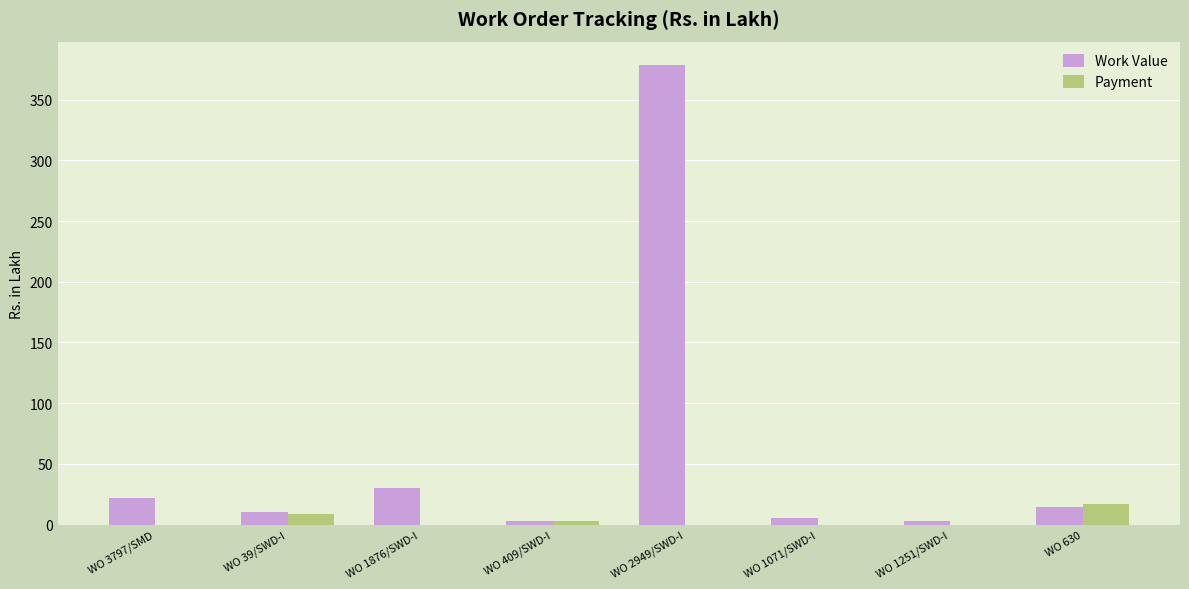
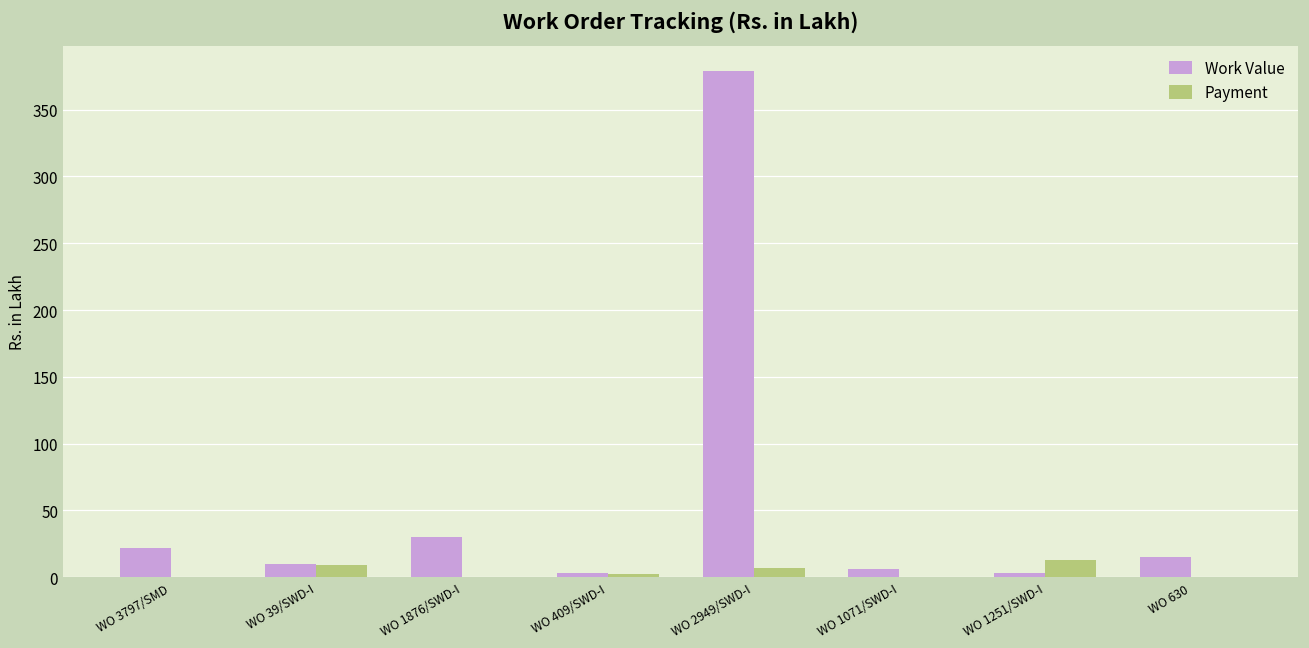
  {
    "Work Value": {
      "WO 3797/SMD": 22,
      "WO 39/SWD-I": 10,
      "WO 1876/SWD-I": 30,
      "WO 409/SWD-I": 3,
      "WO 2949/SWD-I": 379,
      "WO 1071/SWD-I": 6,
      "WO 1251/SWD-I": 3,
      "WO 630": 15
    },
    "Payment": {
      "WO 3797/SMD": 0,
      "WO 39/SWD-I": 9,
      "WO 1876/SWD-I": 0,
      "WO 409/SWD-I": 3,
-     "WO 2949/SWD-I": 0,
+     "WO 2949/SWD-I": 7,
      "WO 1071/SWD-I": 0,
-     "WO 1251/SWD-I": 0,
-     "WO 630": 17
+     "WO 1251/SWD-I": 13,
+     "WO 630": 0
    }
  }
